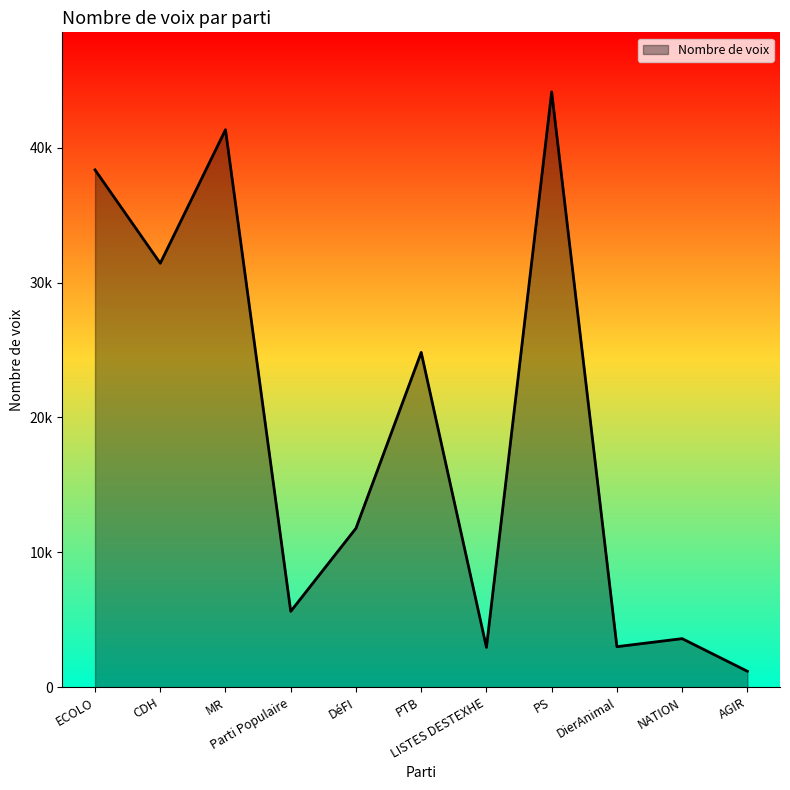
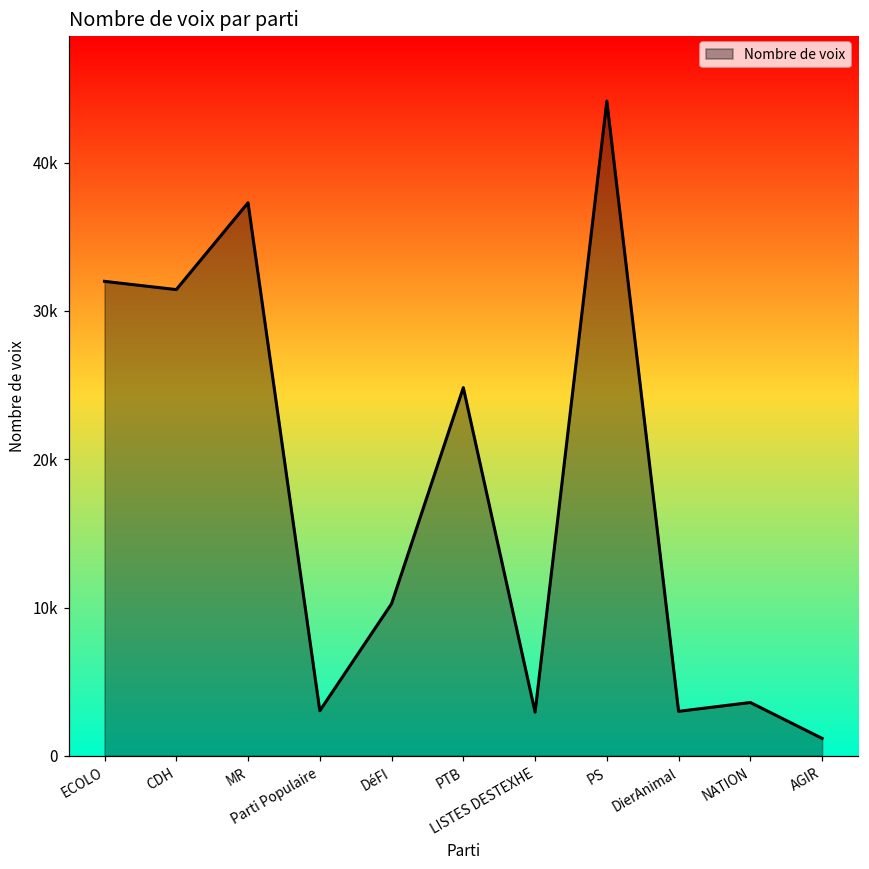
  {
-   "ECOLO": 38400,
+   "ECOLO": 32000,
    "CDH": 31400,
-   "MR": 41300,
-   "Parti Populaire": 5600,
-   "DéFI": 11800,
+   "MR": 37300,
+   "Parti Populaire": 3000,
+   "DéFI": 10300,
    "PTB": 24800,
    "LISTES DESTEXHE": 2900,
    "PS": 44100,
    "DierAnimal": 3000,
    "NATION": 3600,
    "AGIR": 1200
  }
